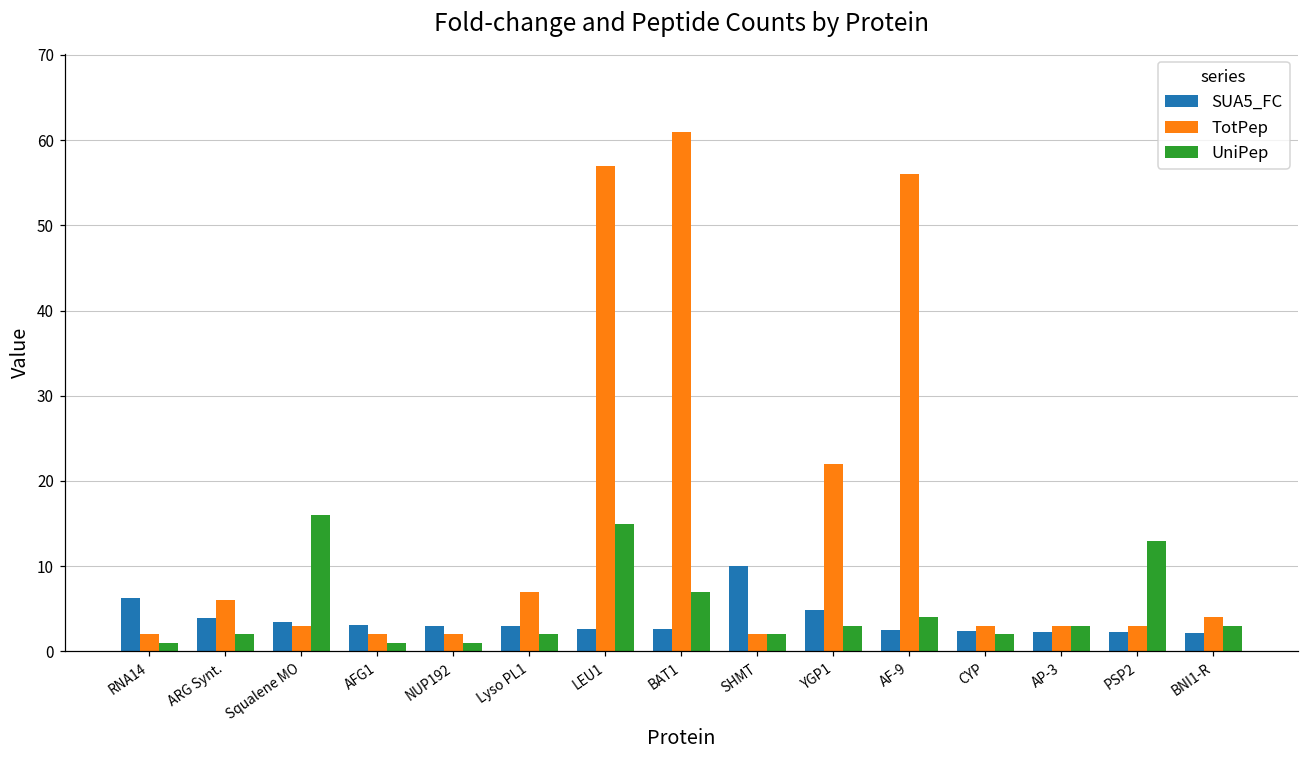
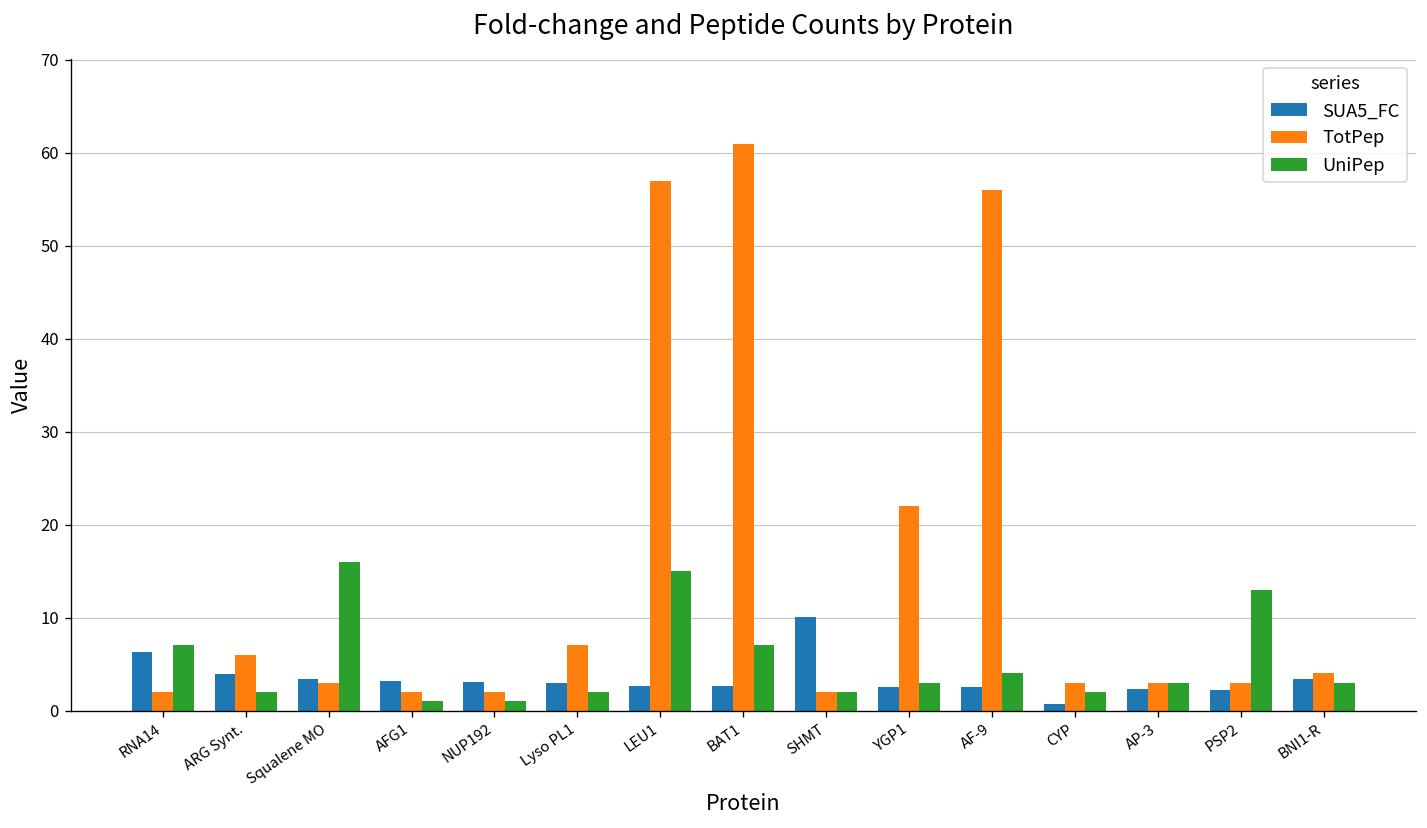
  {
    "SUA5_FC": {
      "RNA14": 6,
      "ARG Synt.": 4,
      "Squalene MO": 3,
      "AFG1": 3,
      "NUP192": 3,
      "Lyso PL1": 3,
      "LEU1": 3,
      "BAT1": 3,
      "SHMT": 10,
-     "YGP1": 5,
+     "YGP1": 3,
      "AF-9": 3,
-     "CYP": 2,
+     "CYP": 1,
      "AP-3": 2,
      "PSP2": 2,
-     "BNI1-R": 2
+     "BNI1-R": 3
    },
    "TotPep": {
      "RNA14": 2,
      "ARG Synt.": 6,
      "Squalene MO": 3,
      "AFG1": 2,
      "NUP192": 2,
      "Lyso PL1": 7,
      "LEU1": 57,
      "BAT1": 61,
      "SHMT": 2,
      "YGP1": 22,
      "AF-9": 56,
      "CYP": 3,
      "AP-3": 3,
      "PSP2": 3,
      "BNI1-R": 4
    },
    "UniPep": {
-     "RNA14": 1,
+     "RNA14": 7,
      "ARG Synt.": 2,
      "Squalene MO": 16,
      "AFG1": 1,
      "NUP192": 1,
      "Lyso PL1": 2,
      "LEU1": 15,
      "BAT1": 7,
      "SHMT": 2,
      "YGP1": 3,
      "AF-9": 4,
      "CYP": 2,
      "AP-3": 3,
      "PSP2": 13,
      "BNI1-R": 3
    }
  }
